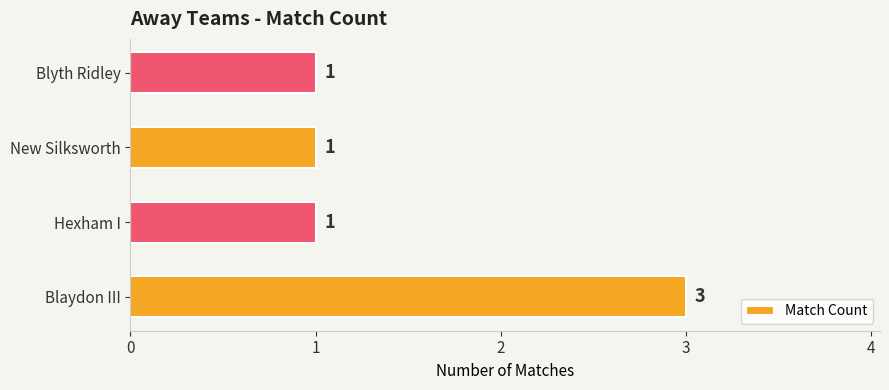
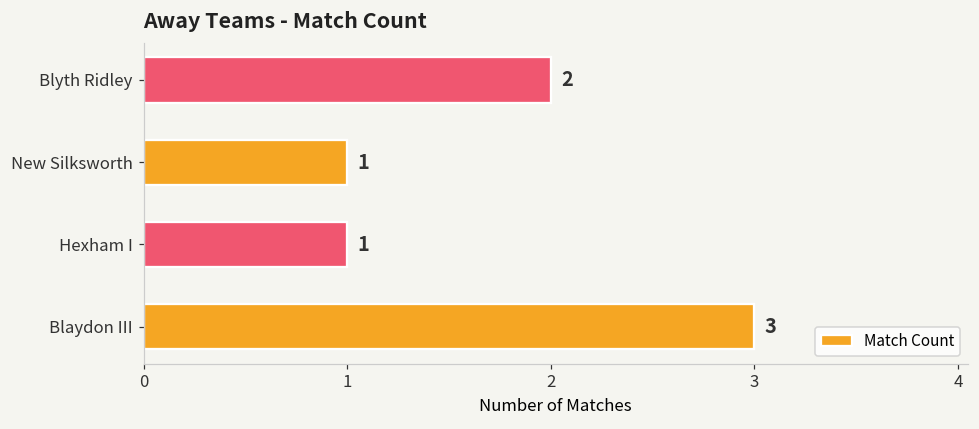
  {
-   "Blyth Ridley": 1,
+   "Blyth Ridley": 2,
    "New Silksworth": 1,
    "Hexham I": 1,
    "Blaydon III": 3
  }
